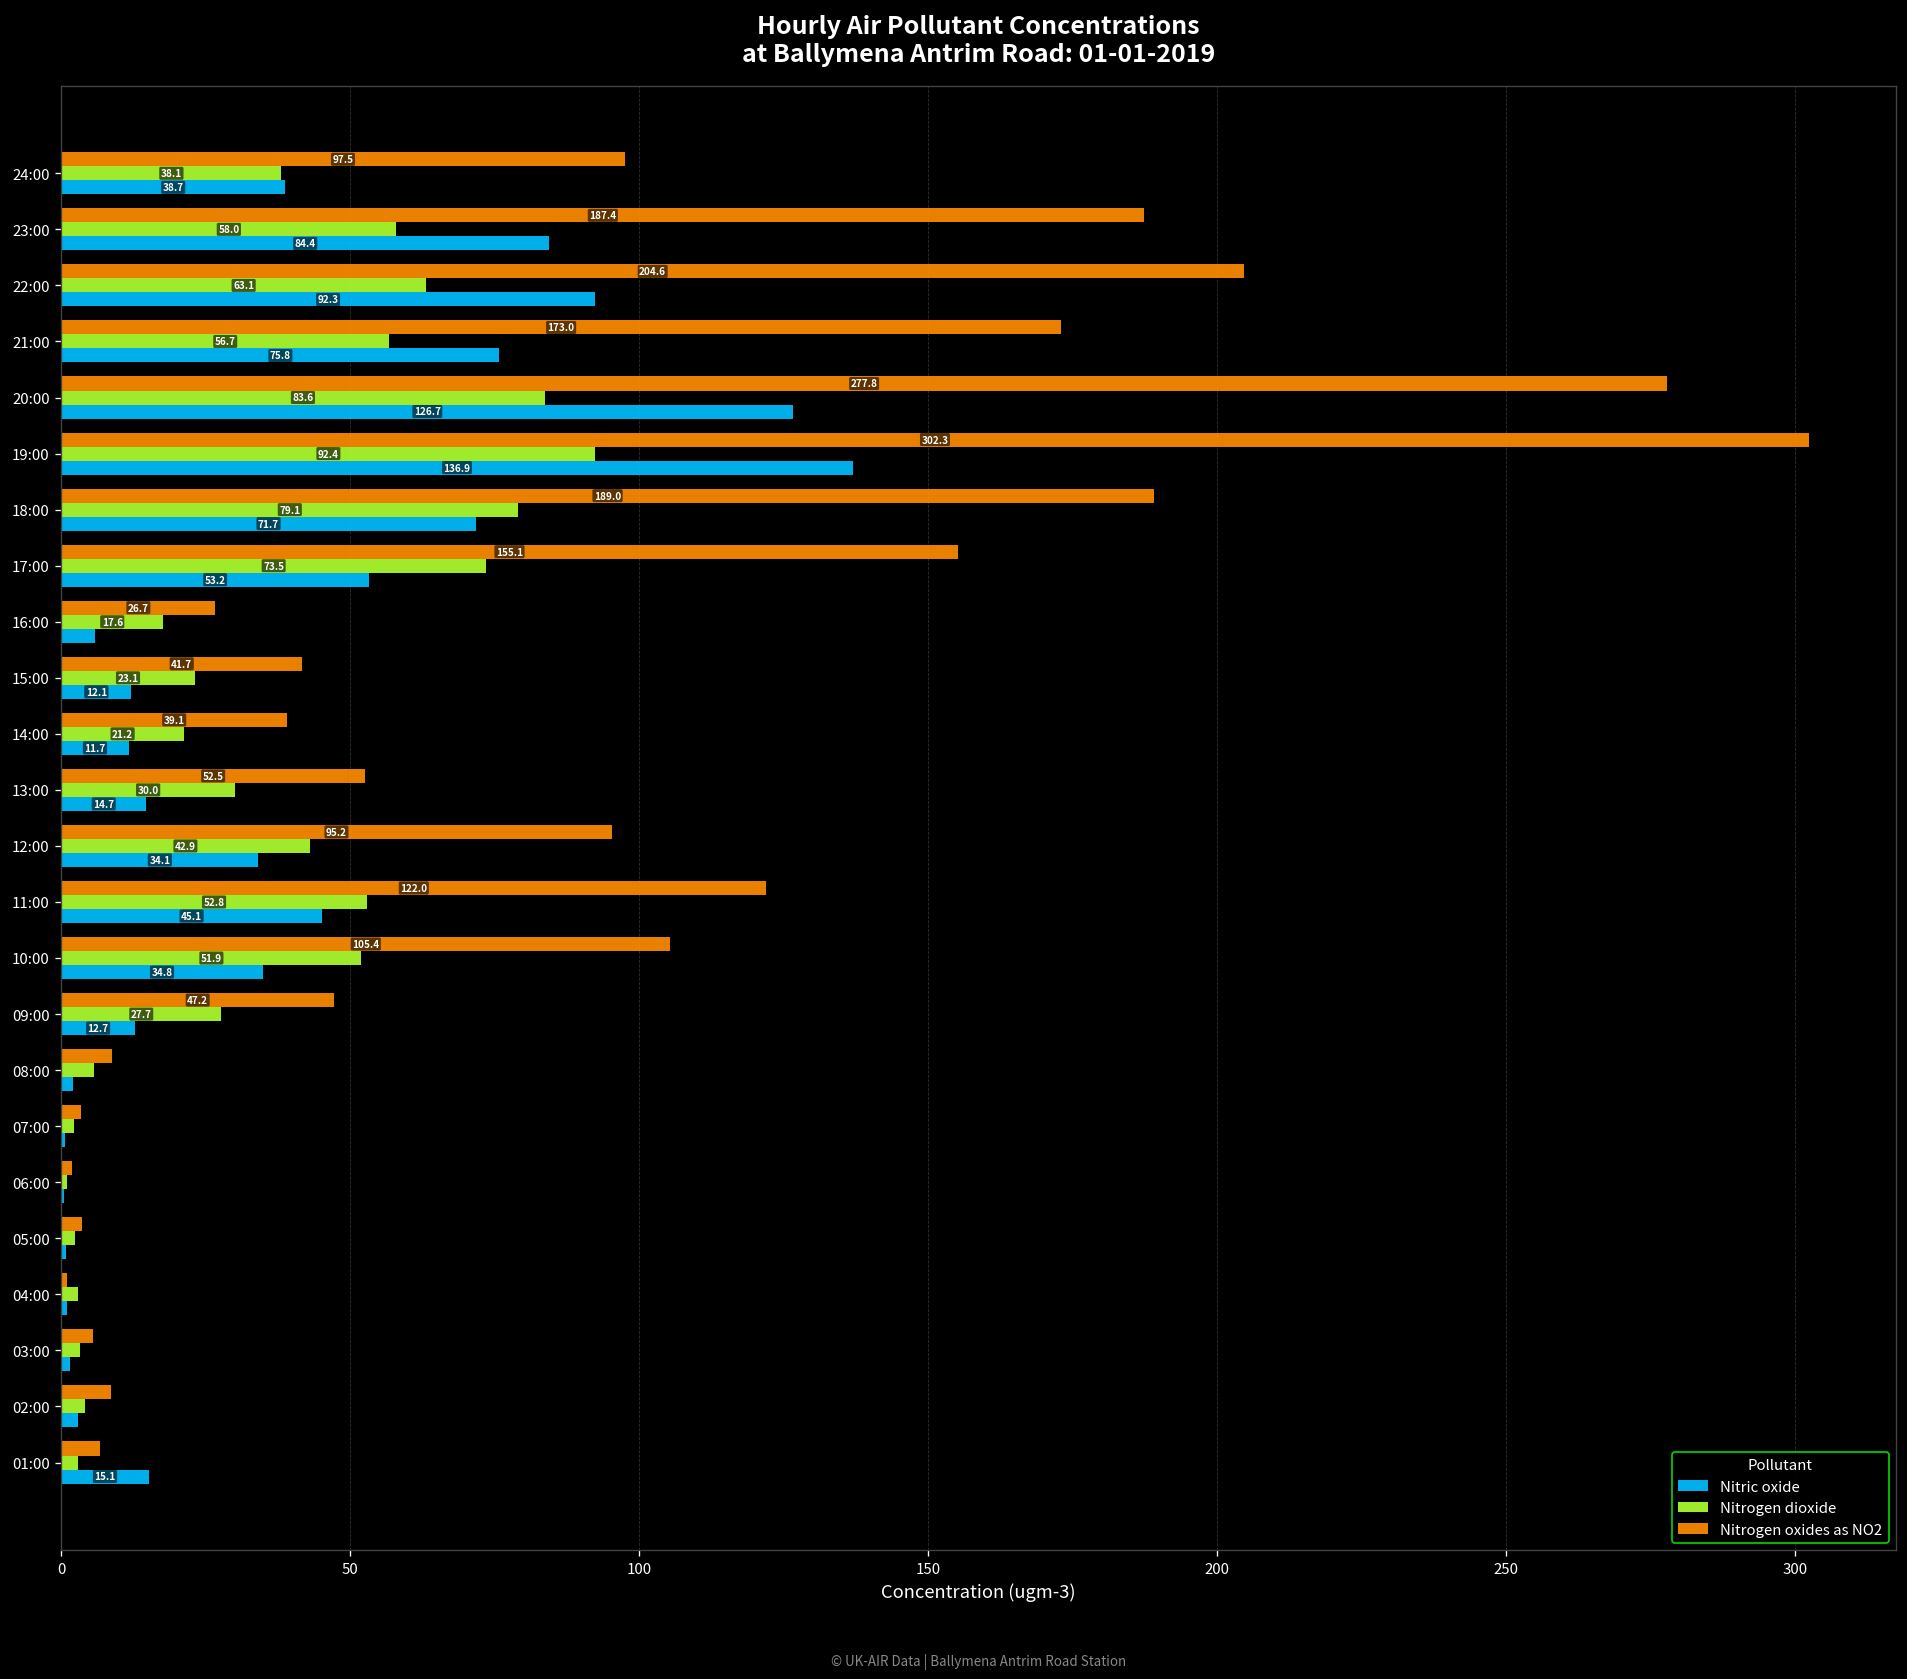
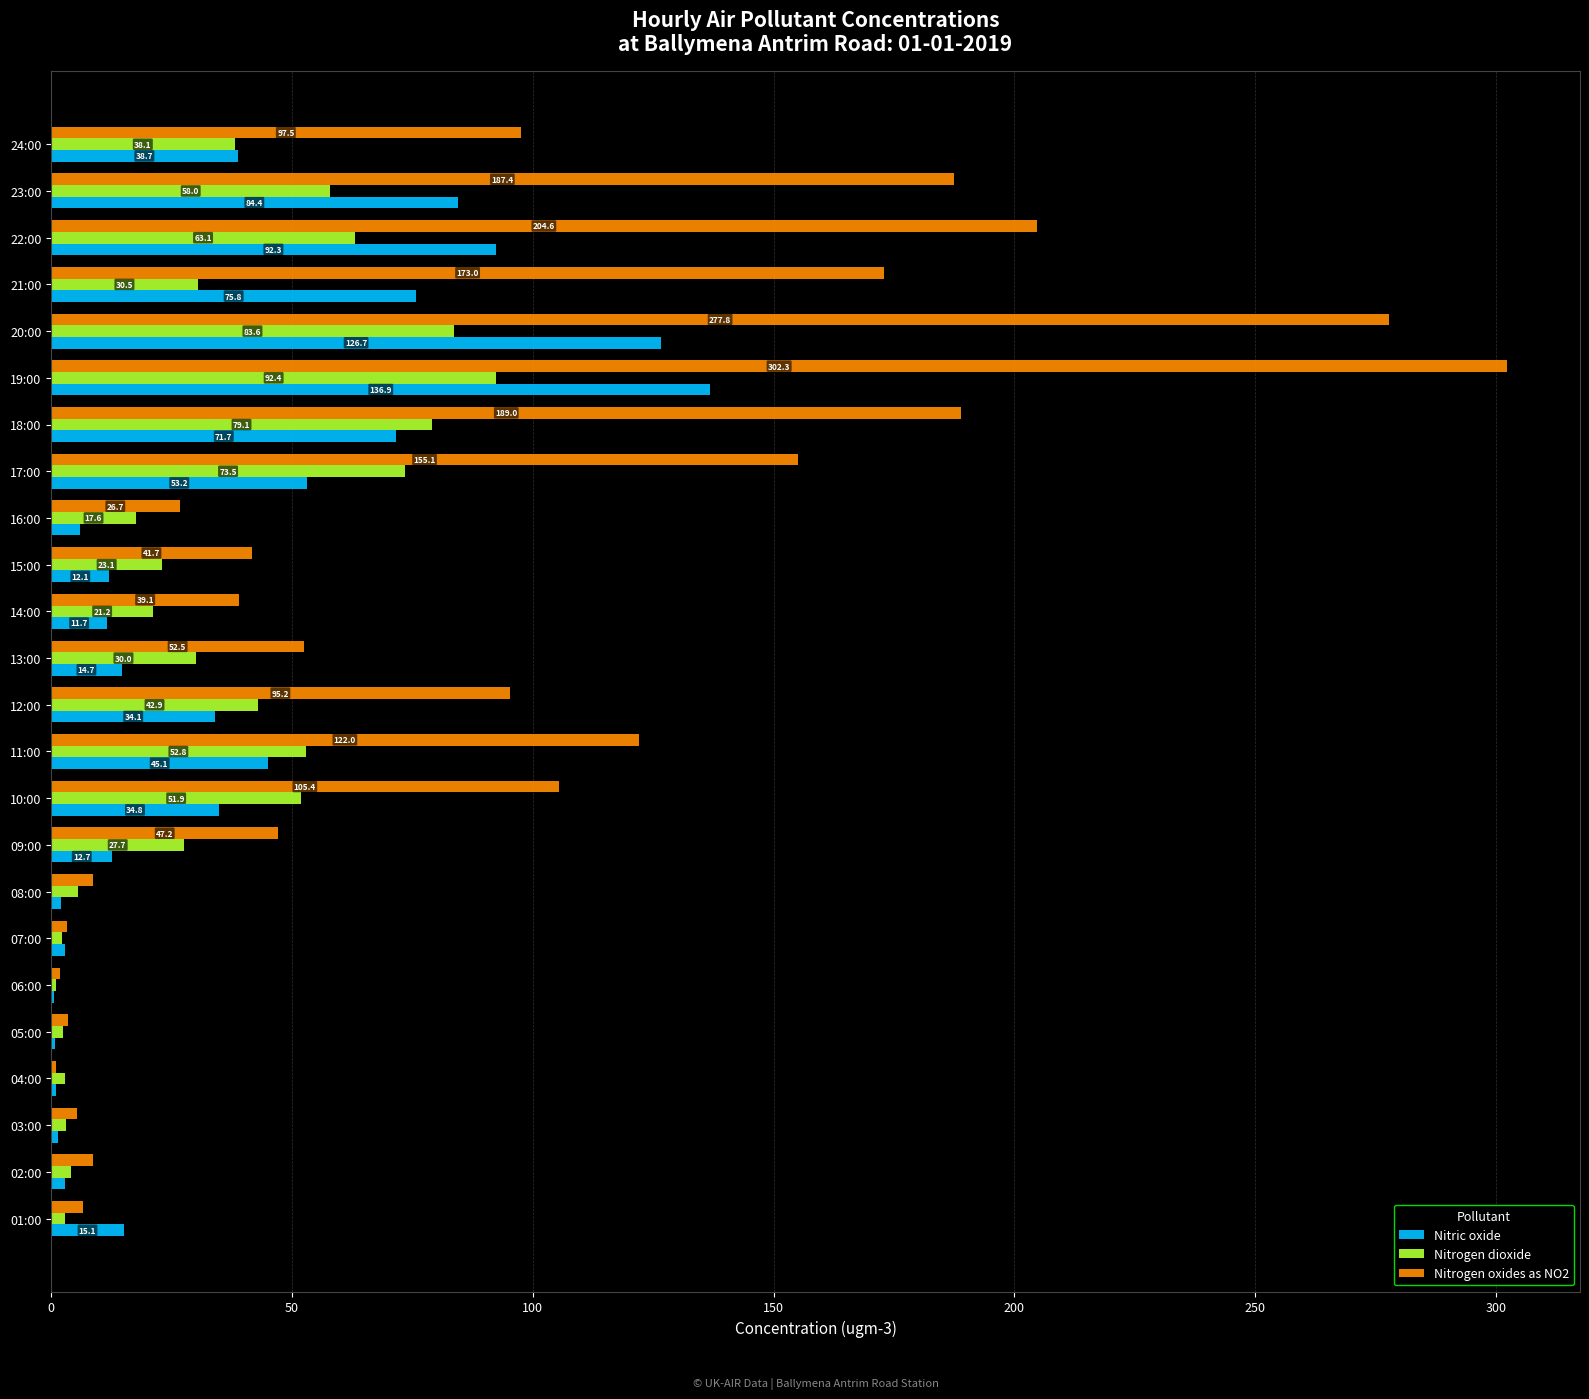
  {
    "Nitric oxide": {
      "16:00": 6,
      "08:00": 2,
-     "07:00": 1,
+     "07:00": 3,
      "06:00": 1,
      "05:00": 1,
      "04:00": 1,
      "03:00": 1,
      "02:00": 3
    },
    "Nitrogen dioxide": {
-     "21:00": 56.7
+     "21:00": 30.5
    },
    "Nitrogen oxides as NO2": {
      "08:00": 9,
      "07:00": 3,
      "06:00": 2,
      "05:00": 4,
      "04:00": 1,
      "03:00": 5,
      "02:00": 9,
      "01:00": 7
    }
  }
